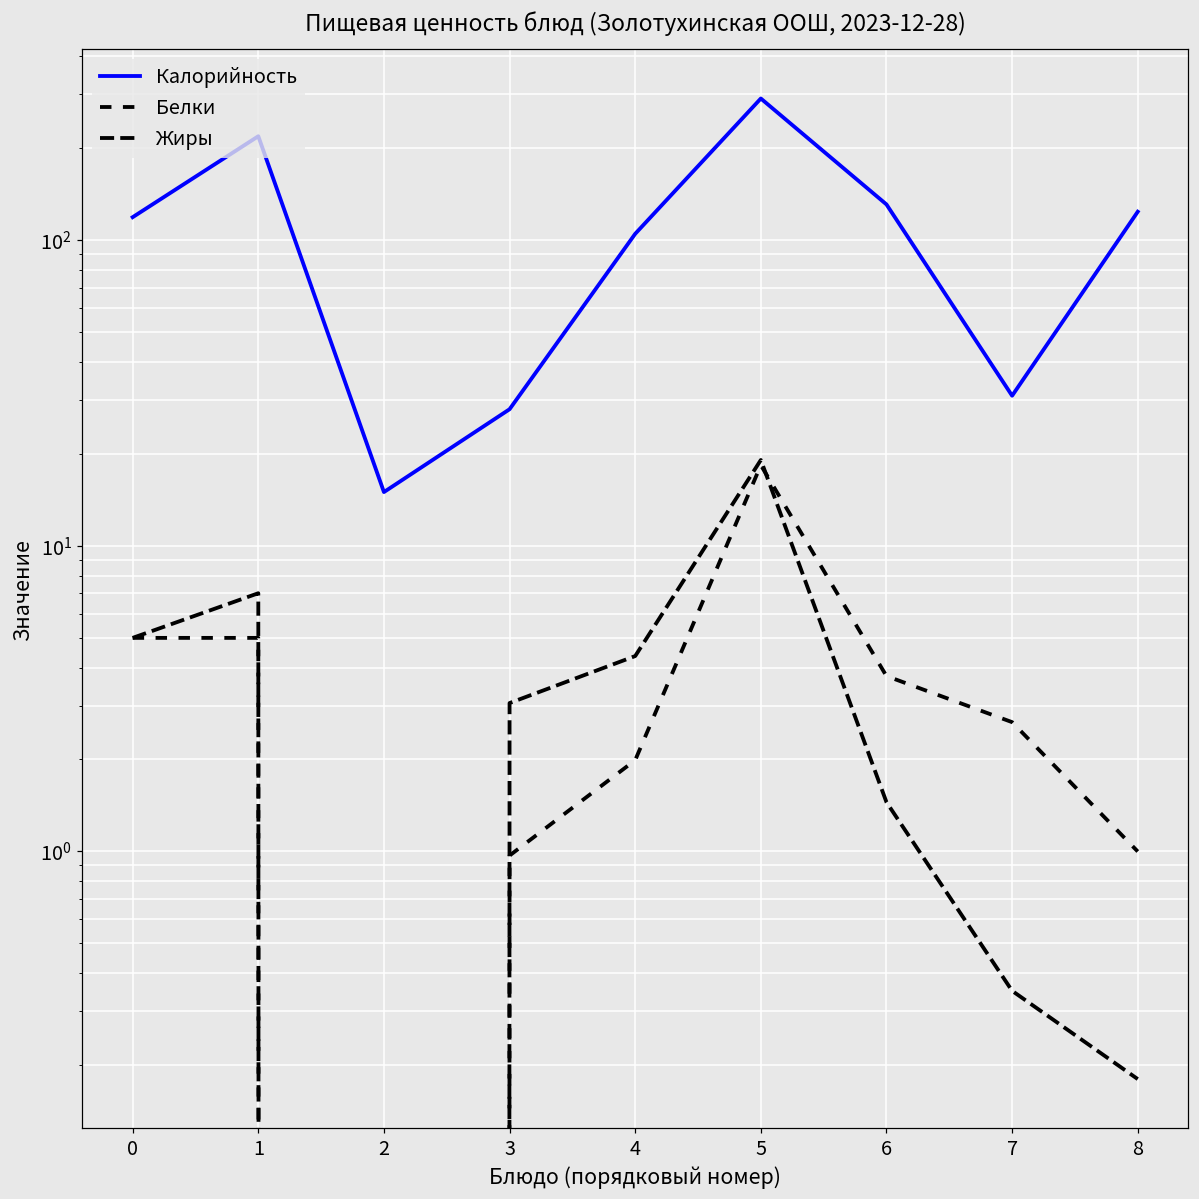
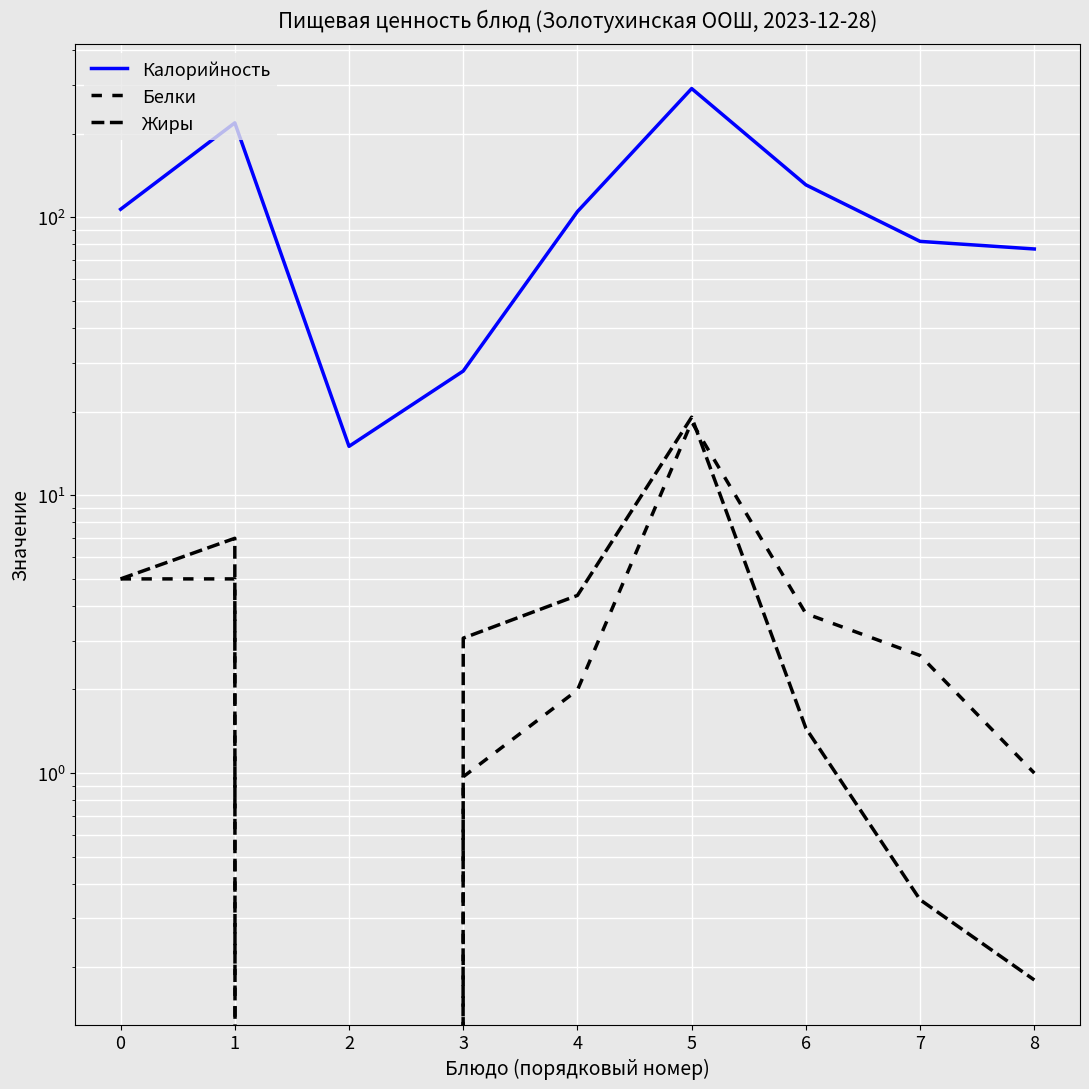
  {
    "Калорийность": {
-     "0": 119,
+     "0": 107,
      "2": 15,
      "3": 28,
      "4": 105,
      "5": 290,
      "6": 130,
-     "7": 31,
-     "8": 120
+     "7": 82,
+     "8": 77
    }
  }
